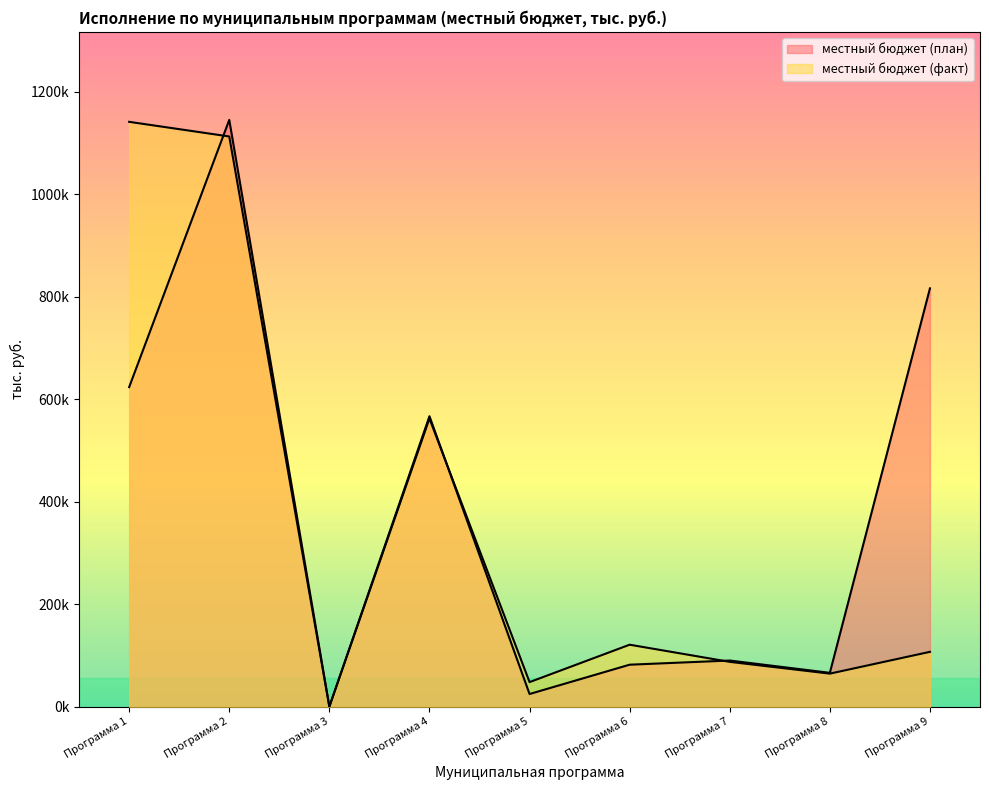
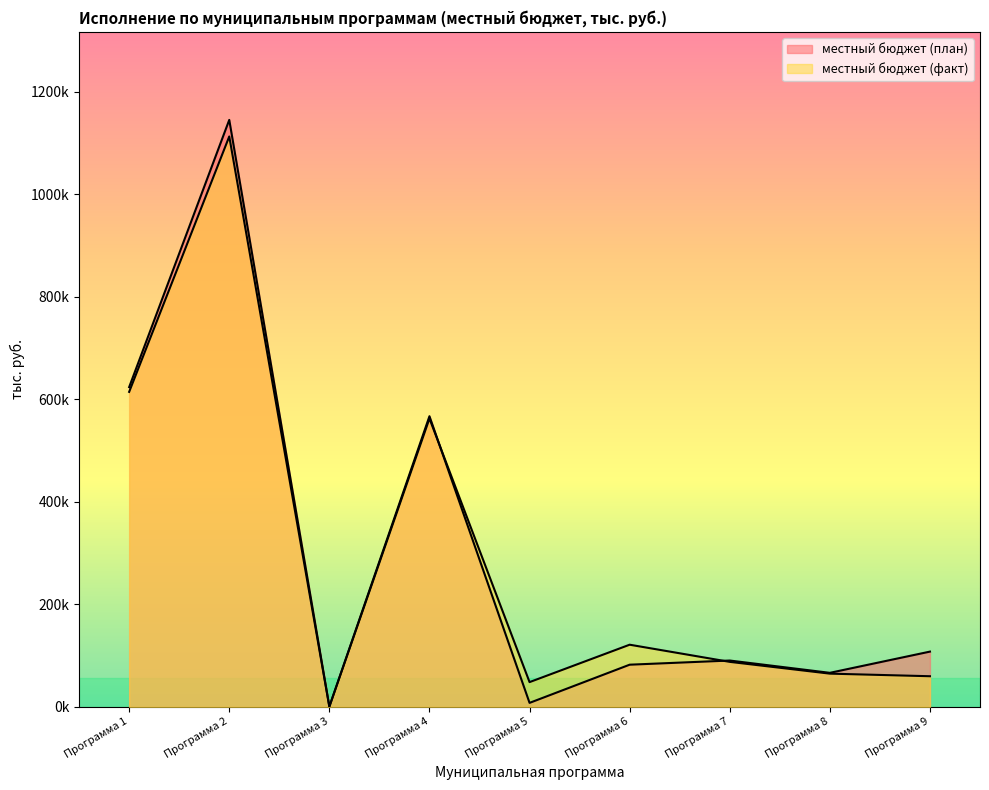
  {
    "местный бюджет (план)": {
      "Программа 1": 620000,
      "Программа 2": 1140000,
-     "Программа 5": 30000,
+     "Программа 5": 10000,
      "Программа 6": 80000,
-     "Программа 9": 820000
+     "Программа 9": 110000
    },
    "местный бюджет (факт)": {
-     "Программа 1": 1140000,
+     "Программа 1": 610000,
      "Программа 2": 1110000,
      "Программа 5": 50000,
      "Программа 6": 120000,
-     "Программа 9": 110000
+     "Программа 9": 60000
    }
  }
